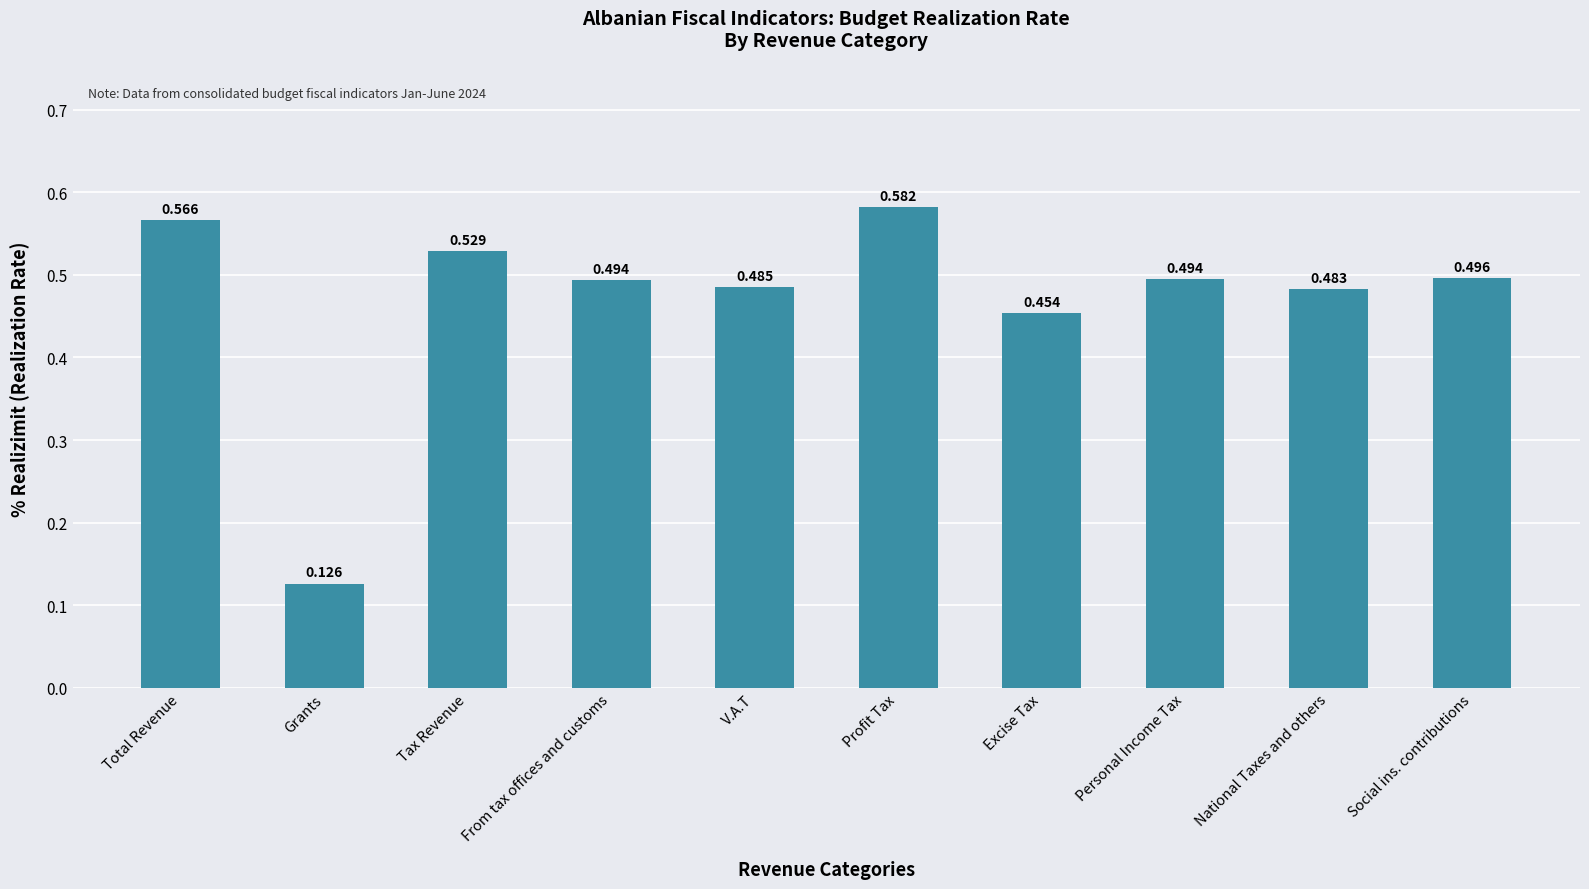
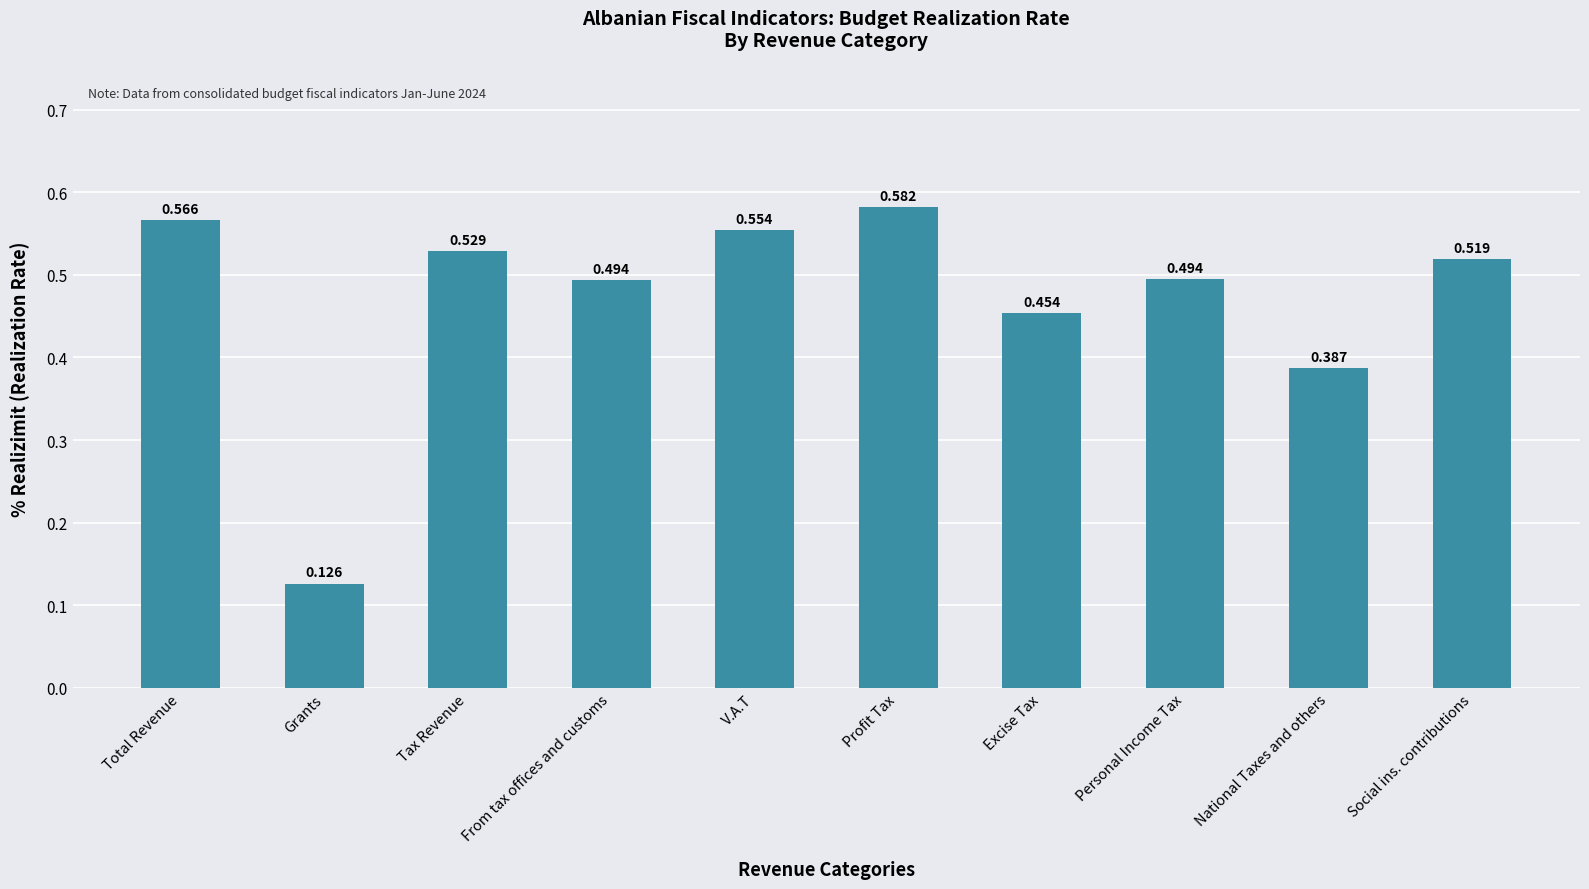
  {
    "Total Revenue": 0.566,
    "Grants": 0.126,
    "Tax Revenue": 0.529,
    "From tax offices and customs": 0.494,
-   "V.A.T": 0.485,
+   "V.A.T": 0.554,
    "Profit Tax": 0.582,
    "Excise Tax": 0.454,
    "Personal Income Tax": 0.494,
-   "National Taxes and others": 0.483,
-   "Social ins. contributions": 0.496
+   "National Taxes and others": 0.387,
+   "Social ins. contributions": 0.519
  }
